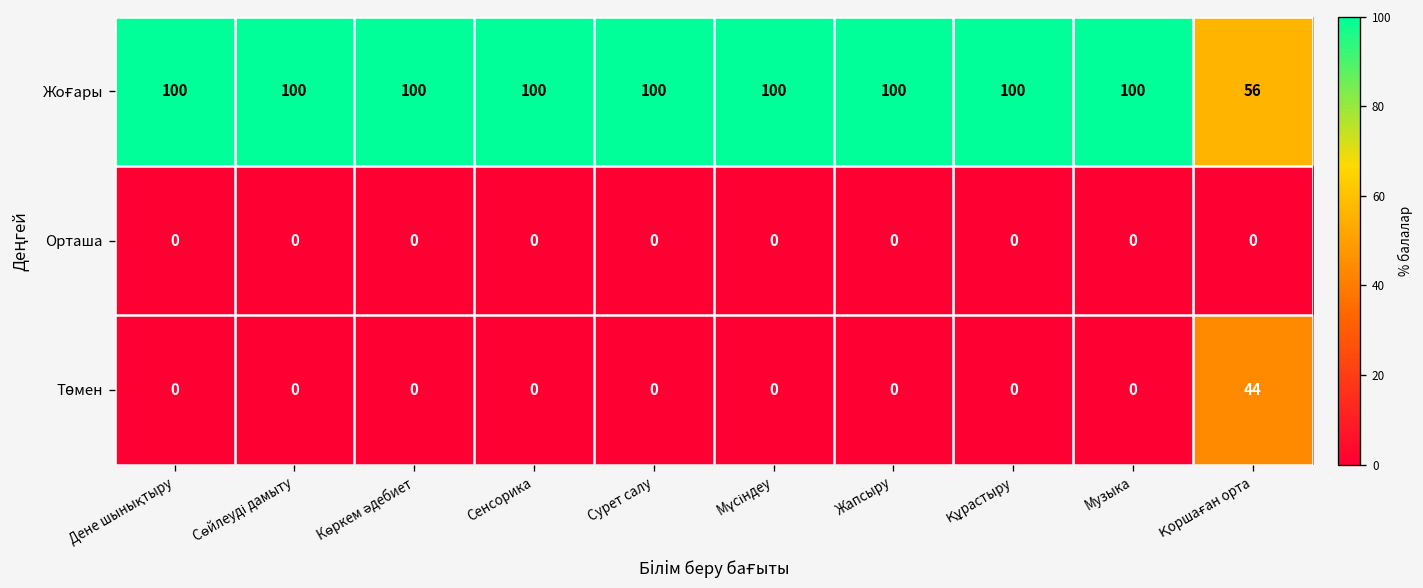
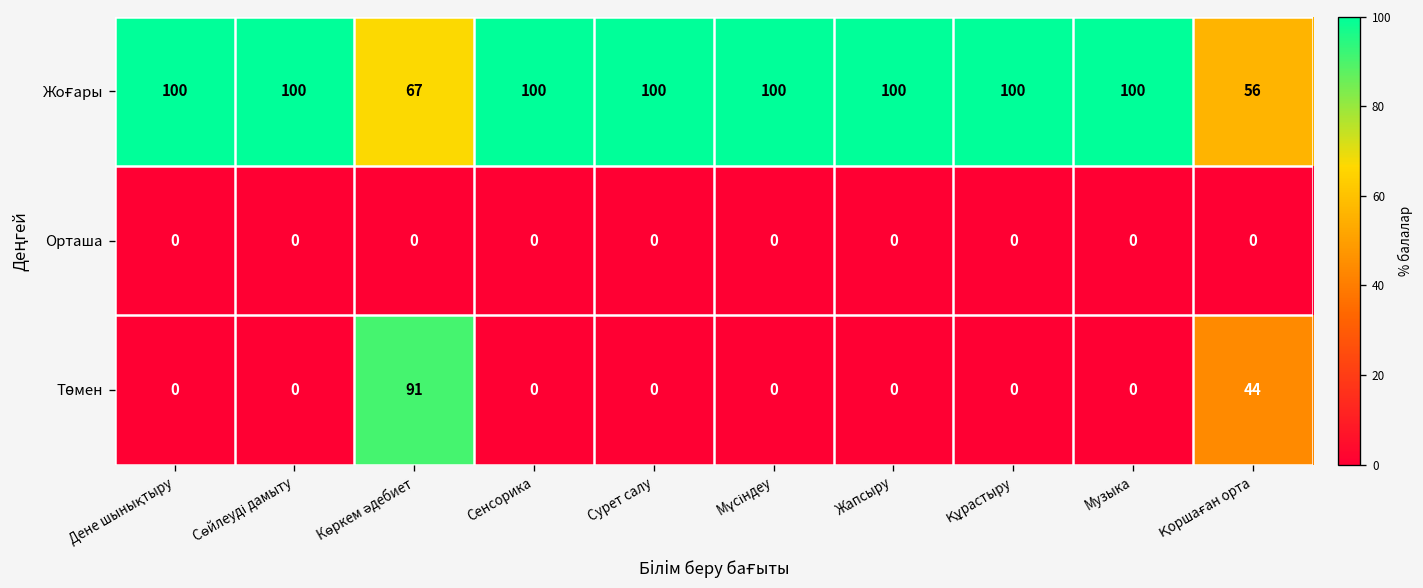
  {
    "Жоғары": {
      "Дене шынықтыру": 100,
      "Сөйлеуді дамыту": 100,
-     "Көркем әдебиет": 100,
+     "Көркем әдебиет": 67,
      "Сенсорика": 100,
      "Сурет салу": 100,
      "Мүсіндеу": 100,
      "Жапсыру": 100,
      "Құрастыру": 100,
      "Музыка": 100,
      "Қоршаған орта": 56
    },
    "Орташа": {
      "Дене шынықтыру": 0,
      "Сөйлеуді дамыту": 0,
      "Көркем әдебиет": 0,
      "Сенсорика": 0,
      "Сурет салу": 0,
      "Мүсіндеу": 0,
      "Жапсыру": 0,
      "Құрастыру": 0,
      "Музыка": 0,
      "Қоршаған орта": 0
    },
    "Төмен": {
      "Дене шынықтыру": 0,
      "Сөйлеуді дамыту": 0,
-     "Көркем әдебиет": 0,
+     "Көркем әдебиет": 91,
      "Сенсорика": 0,
      "Сурет салу": 0,
      "Мүсіндеу": 0,
      "Жапсыру": 0,
      "Құрастыру": 0,
      "Музыка": 0,
      "Қоршаған орта": 44
    }
  }
